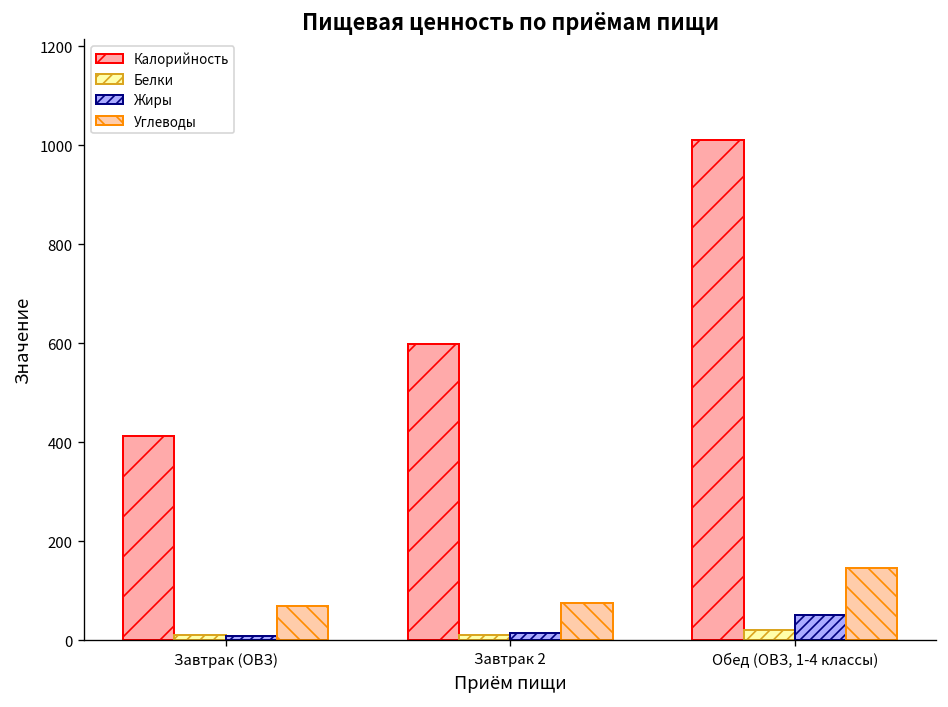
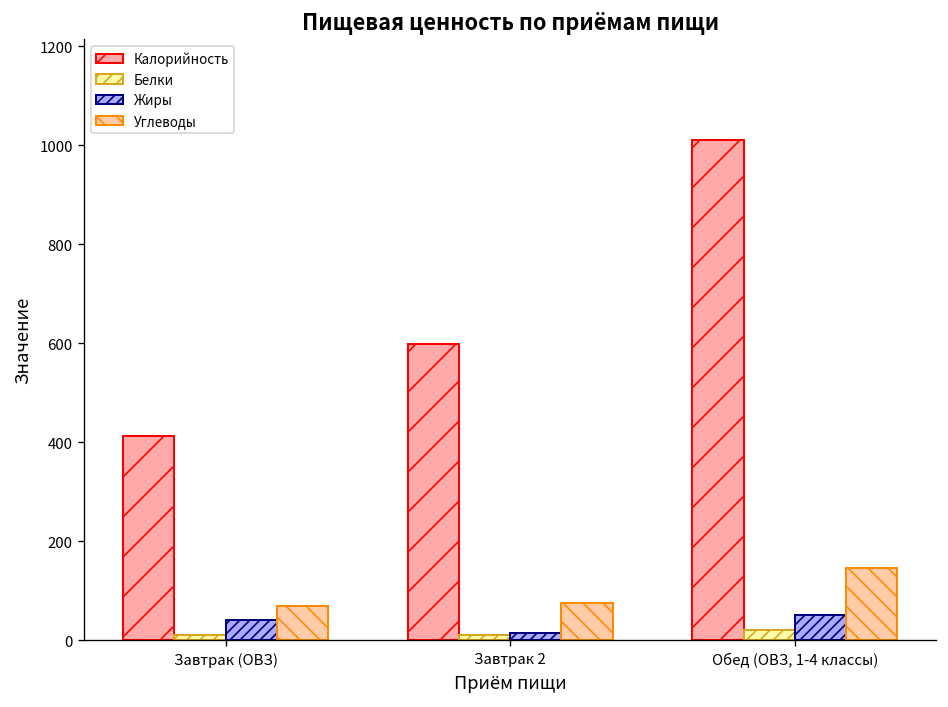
  {
    "Жиры": {
-     "Завтрак (ОВЗ)": 10,
+     "Завтрак (ОВЗ)": 40,
      "Завтрак 2": 20,
      "Обед (ОВЗ, 1-4 классы)": 50
    }
  }
